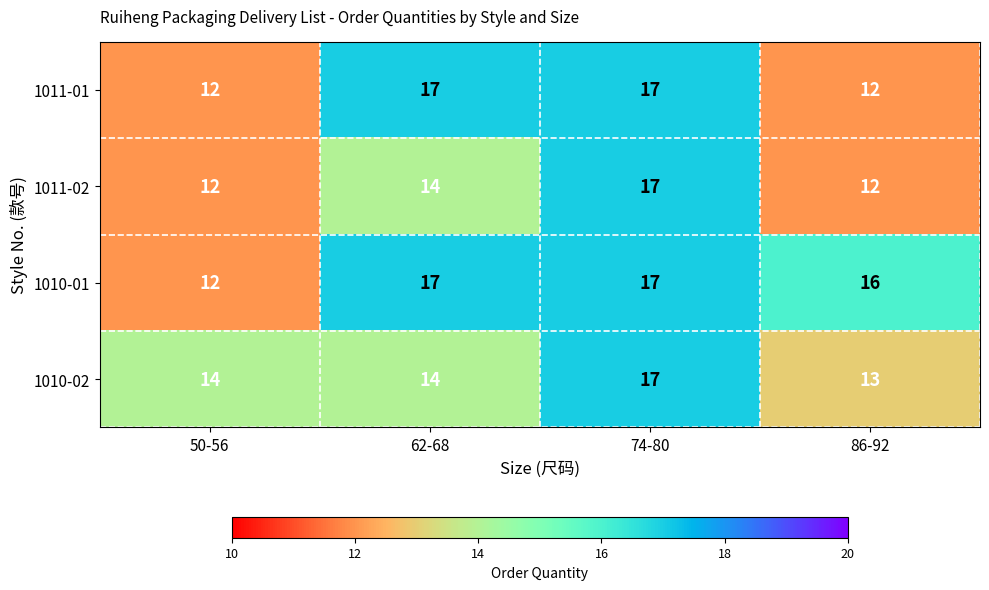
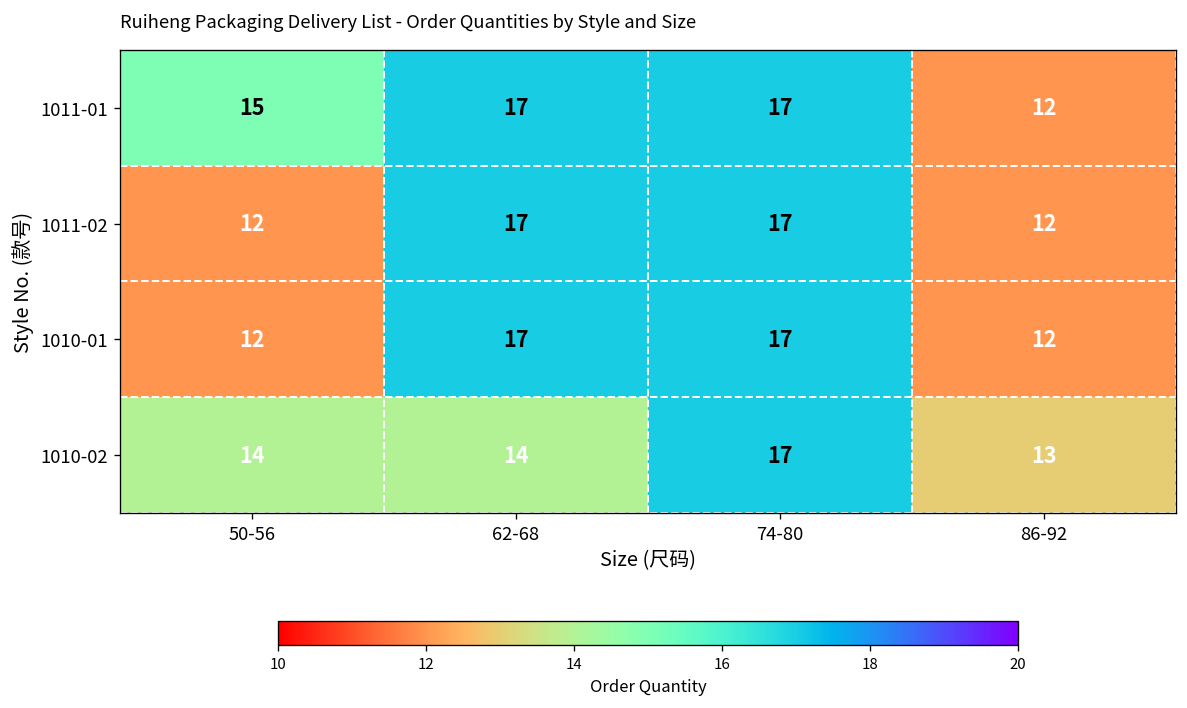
  {
    "1011-01": {
-     "50-56": 12,
+     "50-56": 15,
      "62-68": 17,
      "74-80": 17,
      "86-92": 12
    },
    "1011-02": {
      "50-56": 12,
-     "62-68": 14,
+     "62-68": 17,
      "74-80": 17,
      "86-92": 12
    },
    "1010-01": {
      "50-56": 12,
      "62-68": 17,
      "74-80": 17,
-     "86-92": 16
+     "86-92": 12
    },
    "1010-02": {
      "50-56": 14,
      "62-68": 14,
      "74-80": 17,
      "86-92": 13
    }
  }
